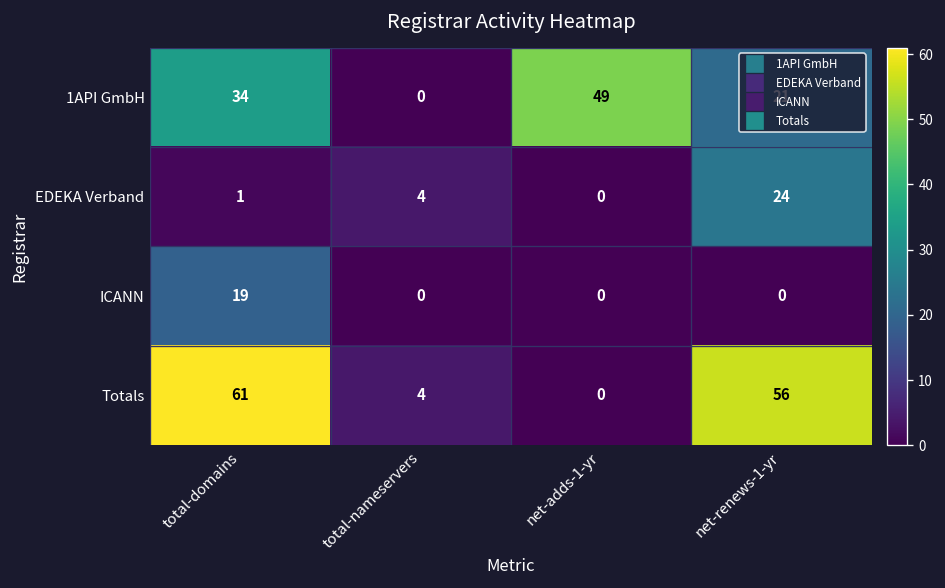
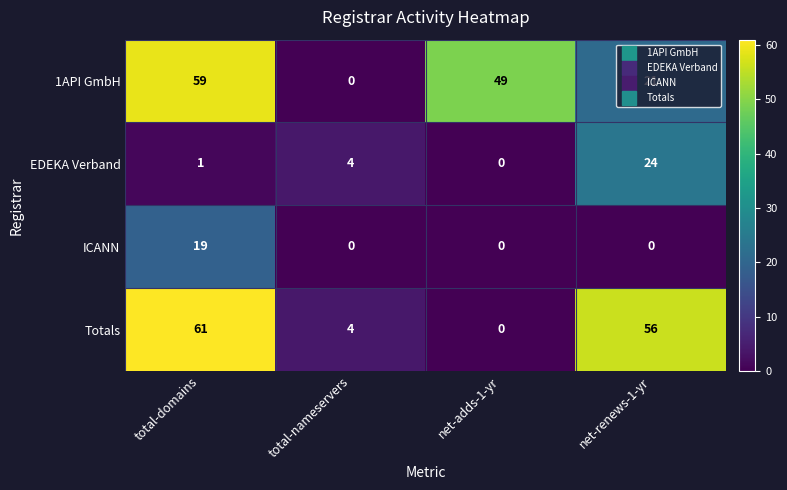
  {
    "1API GmbH": {
-     "total-domains": 34,
+     "total-domains": 59,
      "total-nameservers": 0,
      "net-adds-1-yr": 49
    },
    "EDEKA Verband": {
      "total-domains": 1,
      "total-nameservers": 4,
      "net-adds-1-yr": 0,
      "net-renews-1-yr": 24
    },
    "ICANN": {
      "total-domains": 19,
      "total-nameservers": 0,
      "net-adds-1-yr": 0,
      "net-renews-1-yr": 0
    },
    "Totals": {
      "total-domains": 61,
      "total-nameservers": 4,
      "net-adds-1-yr": 0,
      "net-renews-1-yr": 56
    }
  }
